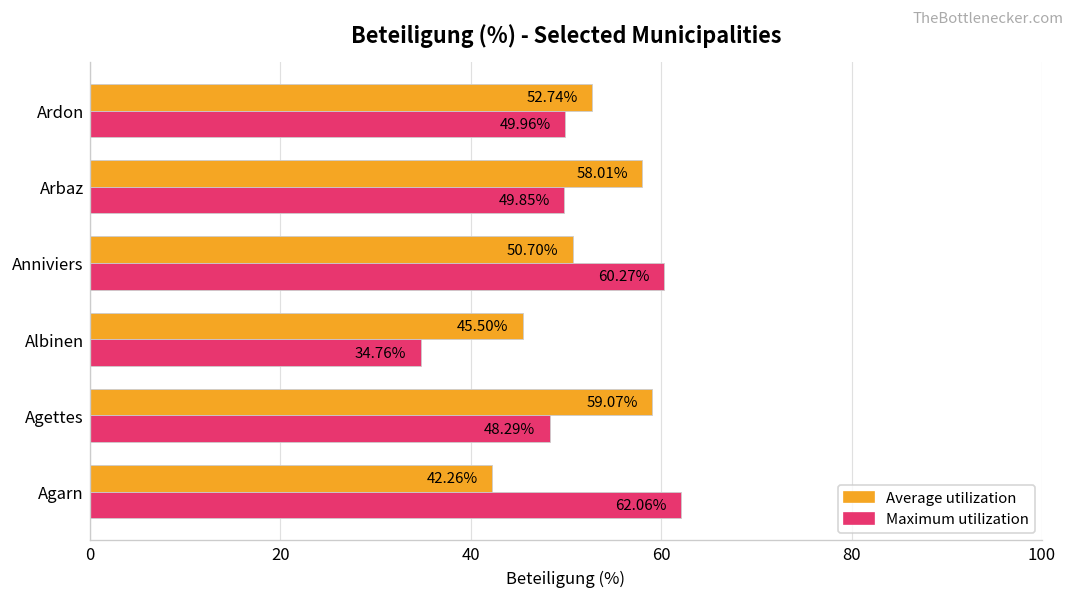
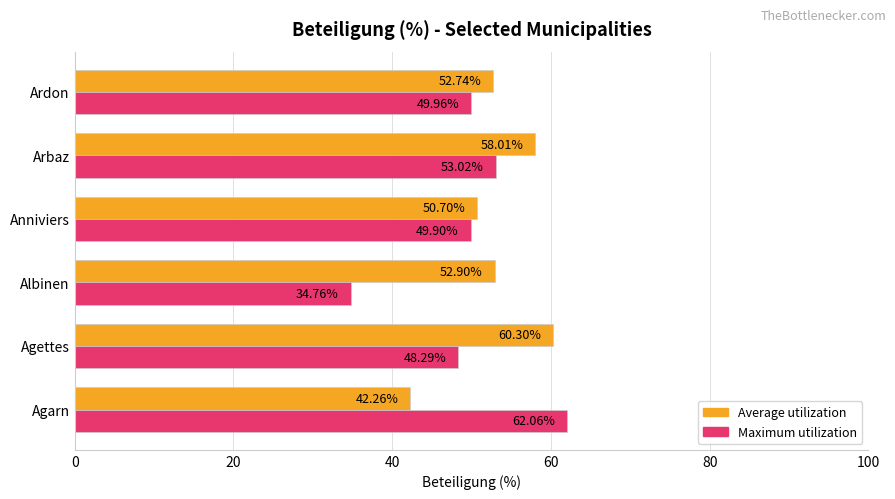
  {
    "Average utilization": {
      "Ardon": "52.74%",
      "Arbaz": "58.01%",
      "Anniviers": "50.70%",
-     "Albinen": "45.50%",
-     "Agettes": "59.07%",
+     "Albinen": "52.90%",
+     "Agettes": "60.30%",
      "Agarn": "42.26%"
    },
    "Maximum utilization": {
      "Ardon": "49.96%",
-     "Arbaz": "49.85%",
-     "Anniviers": "60.27%",
+     "Arbaz": "53.02%",
+     "Anniviers": "49.90%",
      "Albinen": "34.76%",
      "Agettes": "48.29%",
      "Agarn": "62.06%"
    }
  }
